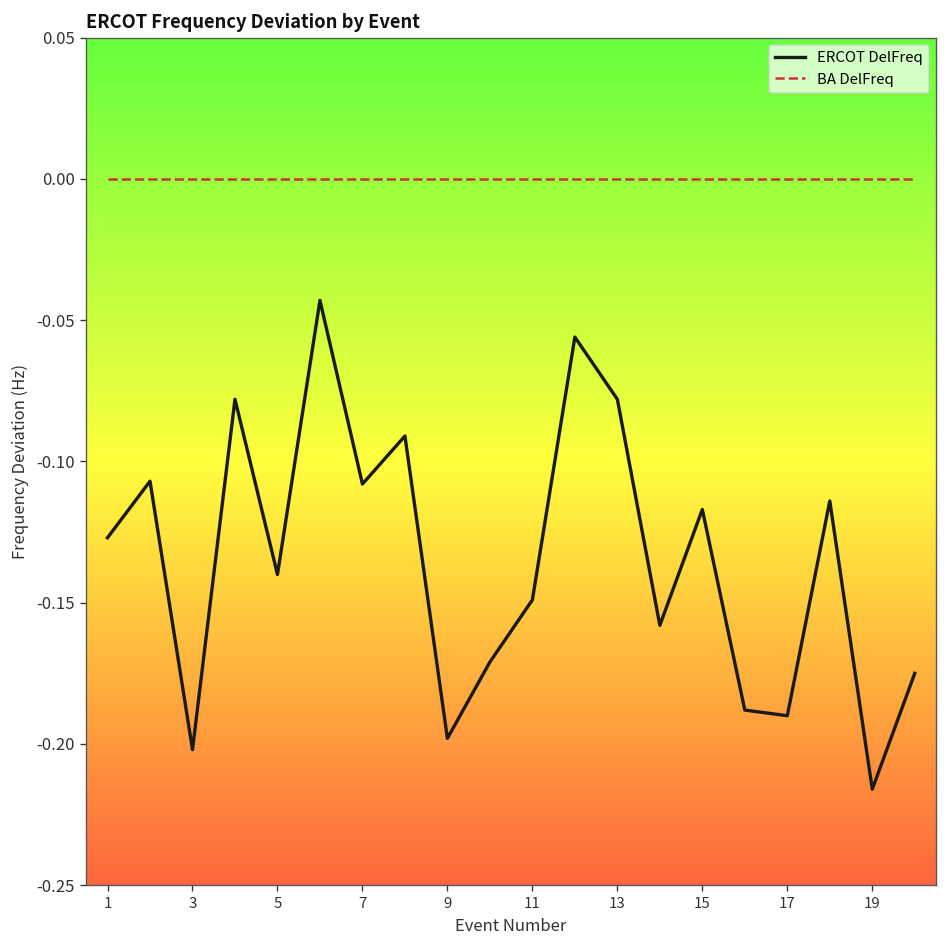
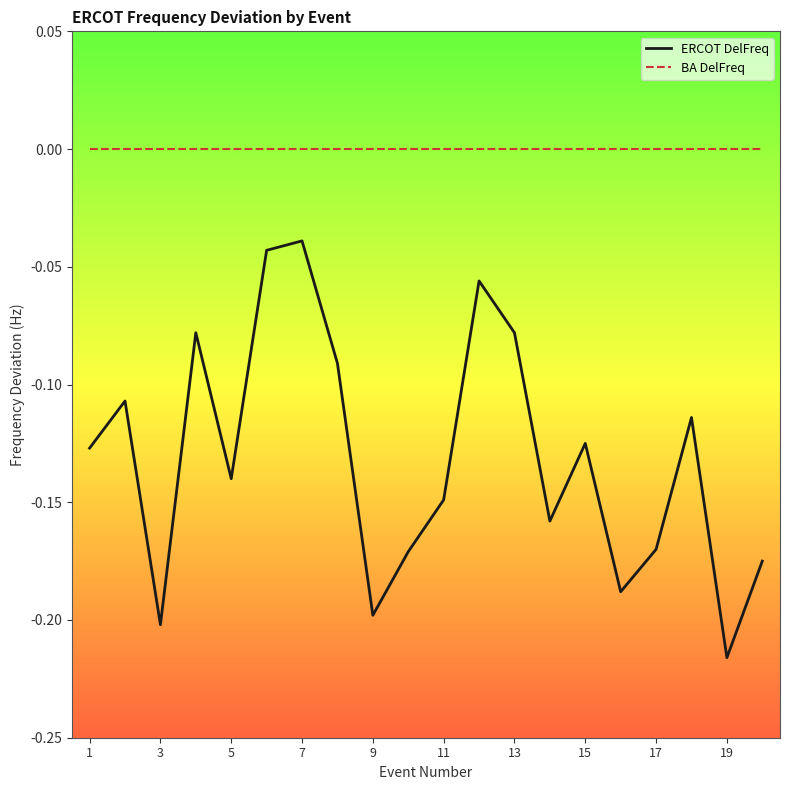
  {
    "ERCOT DelFreq": {
      "1": -0.127,
      "3": -0.202,
      "5": -0.140,
-     "7": -0.108,
+     "7": -0.039,
      "9": -0.198,
      "11": -0.149,
      "13": -0.078,
-     "15": -0.117,
-     "17": -0.19,
+     "15": -0.125,
+     "17": -0.17,
      "19": -0.216
    },
    "BA DelFreq": {
      "1": 0.000,
      "3": 0.000,
      "5": 0.000,
      "7": 0.000,
      "9": 0.000,
      "11": 0.000,
      "13": 0.000,
      "15": 0.000,
      "17": 0.000,
      "19": 0.000
    }
  }
